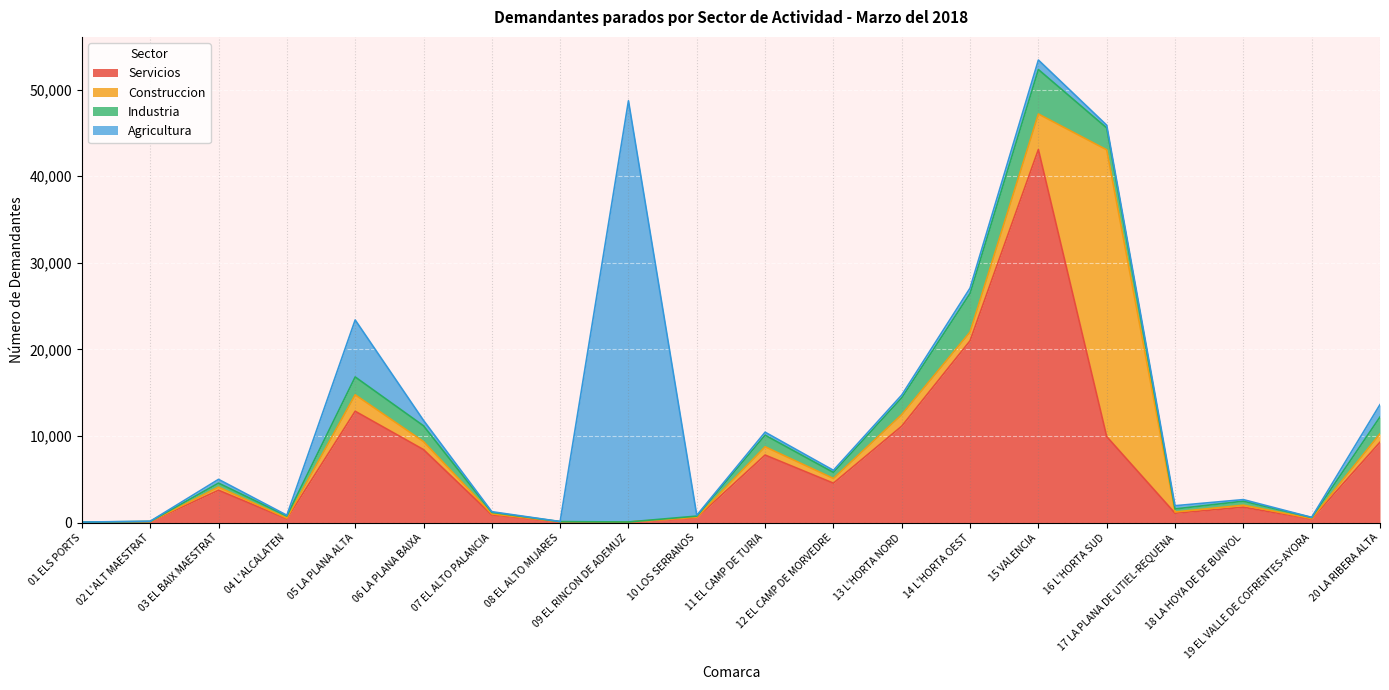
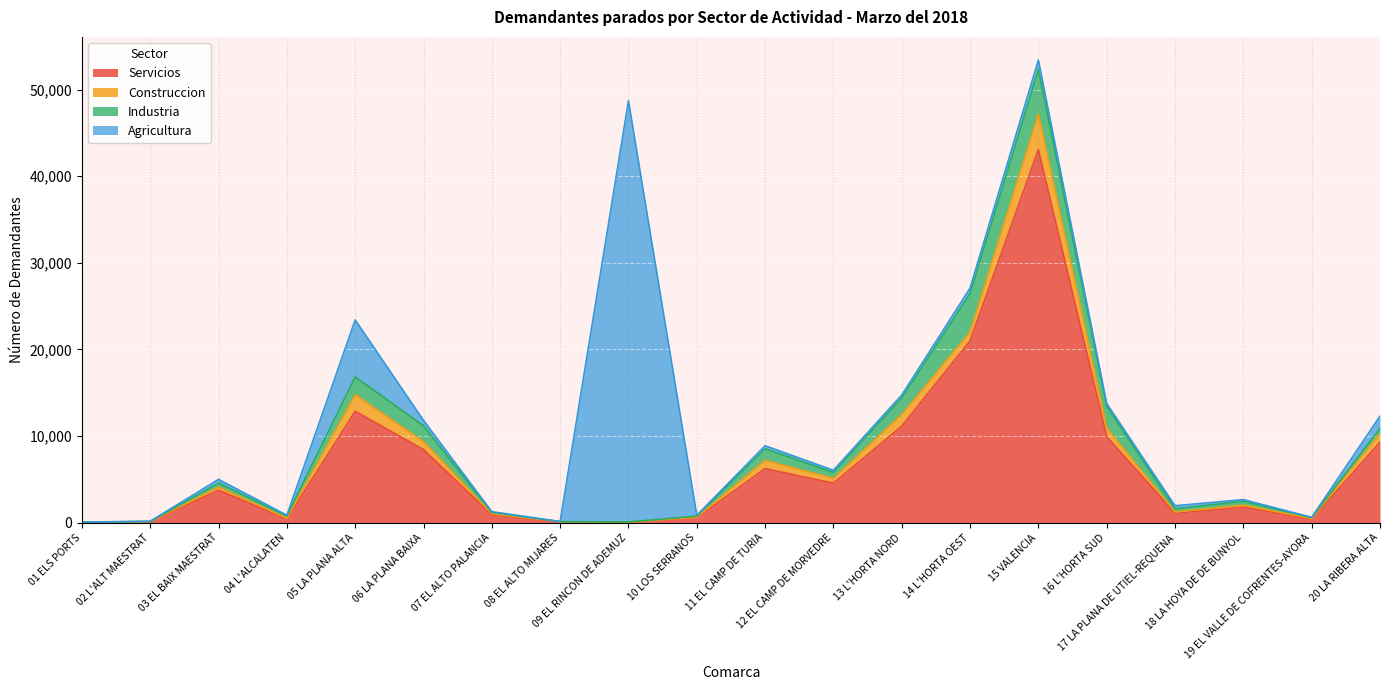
  {
    "Servicios": {
      "03 EL BAIX MAESTRAT": "4,000",
      "05 LA PLANA ALTA": "13,000",
      "06 LA PLANA BAIXA": "8,000",
-     "11 EL CAMP DE TURIA": "8,000",
+     "11 EL CAMP DE TURIA": "6,000",
      "12 EL CAMP DE MORVEDRE": "5,000",
      "13 L'HORTA NORD": "11,000",
      "14 L'HORTA OEST": "21,000",
      "15 VALENCIA": "43,000",
      "16 L'HORTA SUD": "10,000",
      "20 LA RIBERA ALTA": "9,000"
    },
    "Construccion": {
      "03 EL BAIX MAESTRAT": "0",
      "05 LA PLANA ALTA": "2,000",
      "06 LA PLANA BAIXA": "1,000",
      "11 EL CAMP DE TURIA": "1,000",
      "12 EL CAMP DE MORVEDRE": "1,000",
      "13 L'HORTA NORD": "1,000",
      "14 L'HORTA OEST": "1,000",
      "15 VALENCIA": "4,000",
-     "16 L'HORTA SUD": "33,000",
+     "16 L'HORTA SUD": "1,000",
      "20 LA RIBERA ALTA": "1,000"
    },
    "Industria": {
      "03 EL BAIX MAESTRAT": "0",
      "05 LA PLANA ALTA": "2,000",
      "06 LA PLANA BAIXA": "2,000",
      "11 EL CAMP DE TURIA": "1,000",
      "13 L'HORTA NORD": "2,000",
      "14 L'HORTA OEST": "4,000",
      "15 VALENCIA": "5,000",
      "16 L'HORTA SUD": "3,000",
      "17 LA PLANA DE UTIEL-REQUENA": "0",
-     "20 LA RIBERA ALTA": "2,000"
+     "20 LA RIBERA ALTA": "1,000"
    },
    "Agricultura": {
      "03 EL BAIX MAESTRAT": "0",
      "05 LA PLANA ALTA": "7,000",
      "06 LA PLANA BAIXA": "1,000",
      "09 EL RINCON DE ADEMUZ": "49,000",
      "11 EL CAMP DE TURIA": "0",
      "13 L'HORTA NORD": "0",
      "14 L'HORTA OEST": "1,000",
      "15 VALENCIA": "1,000",
      "16 L'HORTA SUD": "0",
      "17 LA PLANA DE UTIEL-REQUENA": "0",
      "20 LA RIBERA ALTA": "1,000"
    }
  }
